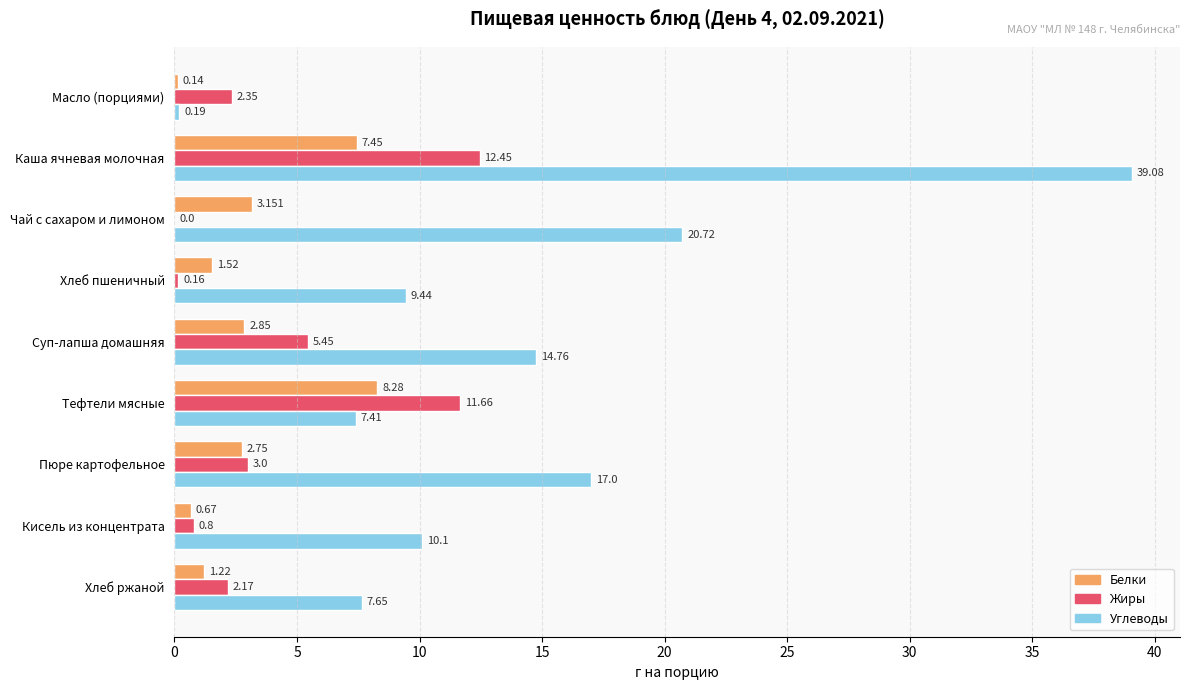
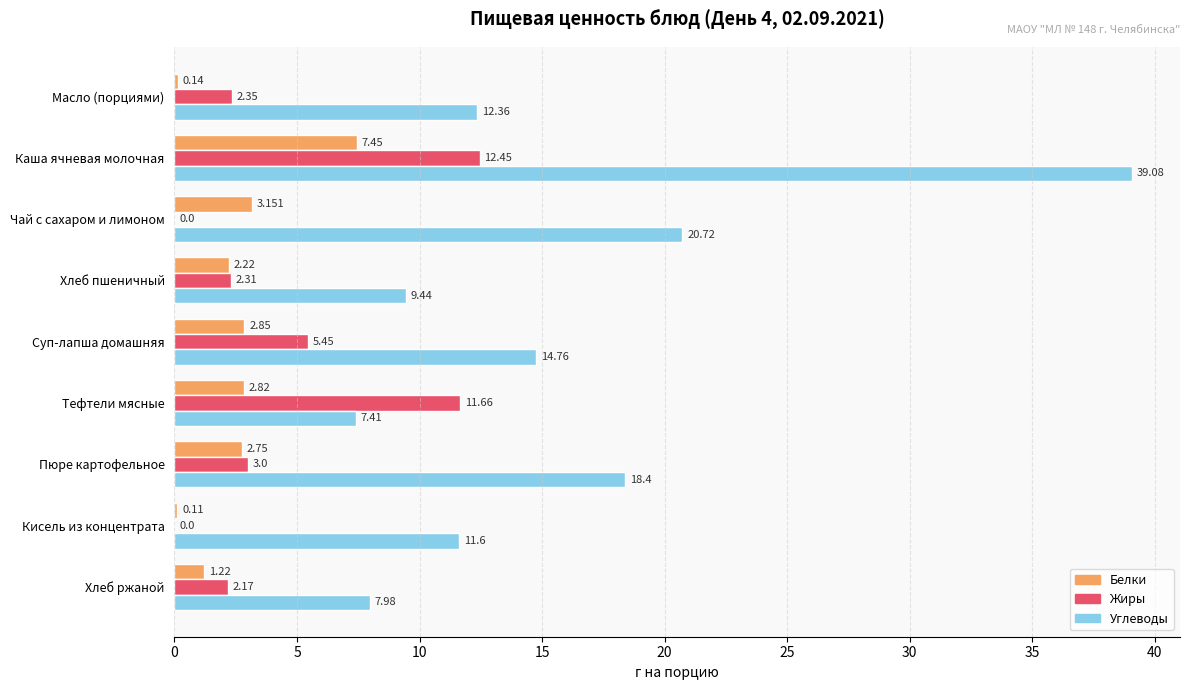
  {
    "Белки": {
      "Масло (порциями)": 0.14,
      "Каша ячневая молочная": 7.45,
      "Чай с сахаром и лимоном": 3.151,
-     "Хлеб пшеничный": 1.52,
+     "Хлеб пшеничный": 2.22,
      "Суп-лапша домашняя": 2.85,
-     "Тефтели мясные": 8.28,
+     "Тефтели мясные": 2.82,
      "Пюре картофельное": 2.75,
-     "Кисель из концентрата": 0.67,
+     "Кисель из концентрата": 0.11,
      "Хлеб ржаной": 1.22
    },
    "Жиры": {
      "Масло (порциями)": 2.35,
      "Каша ячневая молочная": 12.45,
      "Чай с сахаром и лимоном": 0.0,
-     "Хлеб пшеничный": 0.16,
+     "Хлеб пшеничный": 2.31,
      "Суп-лапша домашняя": 5.45,
      "Тефтели мясные": 11.66,
      "Пюре картофельное": 3.0,
-     "Кисель из концентрата": 0.8,
+     "Кисель из концентрата": 0.0,
      "Хлеб ржаной": 2.17
    },
    "Углеводы": {
-     "Масло (порциями)": 0.19,
+     "Масло (порциями)": 12.36,
      "Каша ячневая молочная": 39.08,
      "Чай с сахаром и лимоном": 20.72,
      "Хлеб пшеничный": 9.44,
      "Суп-лапша домашняя": 14.76,
      "Тефтели мясные": 7.41,
-     "Пюре картофельное": 17.0,
-     "Кисель из концентрата": 10.1,
-     "Хлеб ржаной": 7.65
+     "Пюре картофельное": 18.4,
+     "Кисель из концентрата": 11.6,
+     "Хлеб ржаной": 7.98
    }
  }
